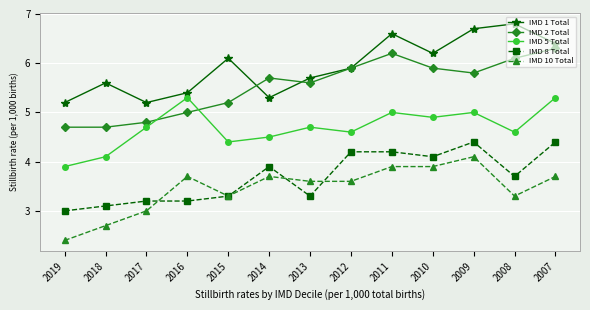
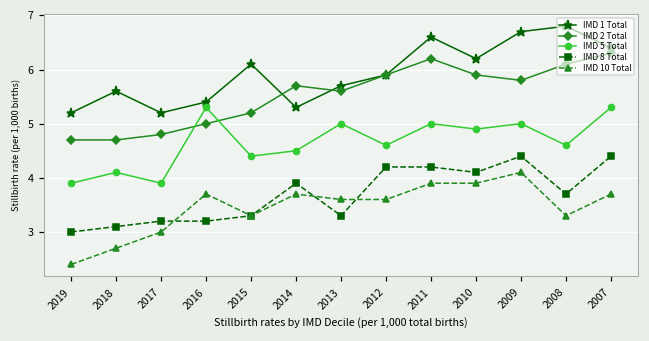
  {
    "IMD 5 Total": {
      "2019": 3.9,
      "2018": 4.1,
-     "2017": 4.7,
+     "2017": 3.9,
      "2016": 5.3,
      "2015": 4.4,
      "2014": 4.5,
-     "2013": 4.7,
+     "2013": 5.0,
      "2012": 4.6,
      "2011": 5.0,
      "2010": 4.9,
      "2009": 5.0,
      "2008": 4.6,
      "2007": 5.3
    }
  }
